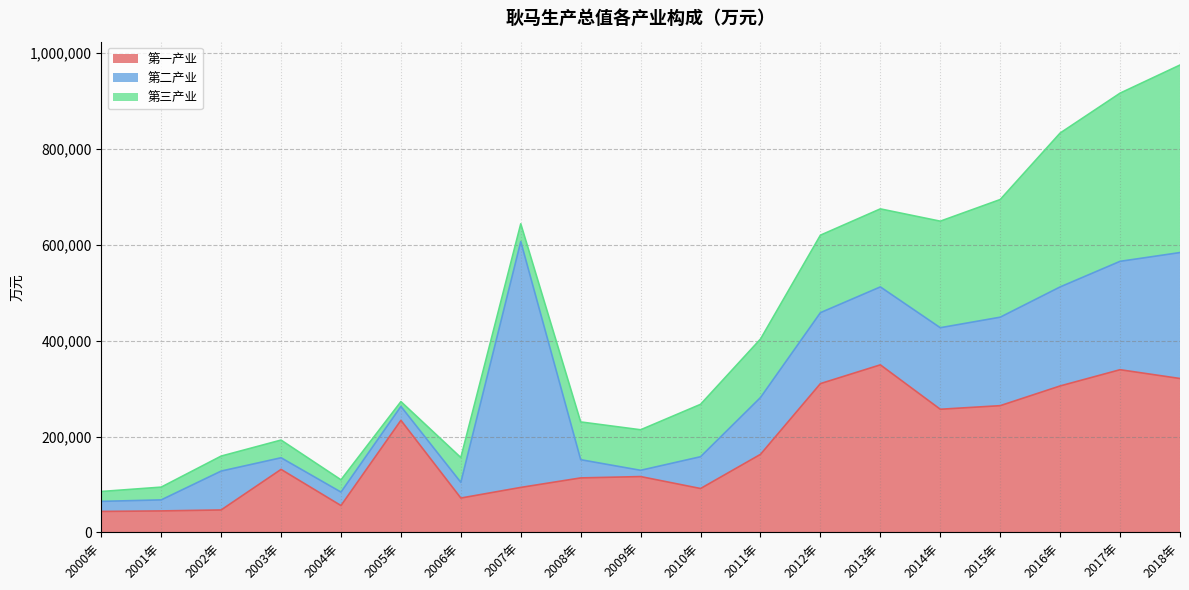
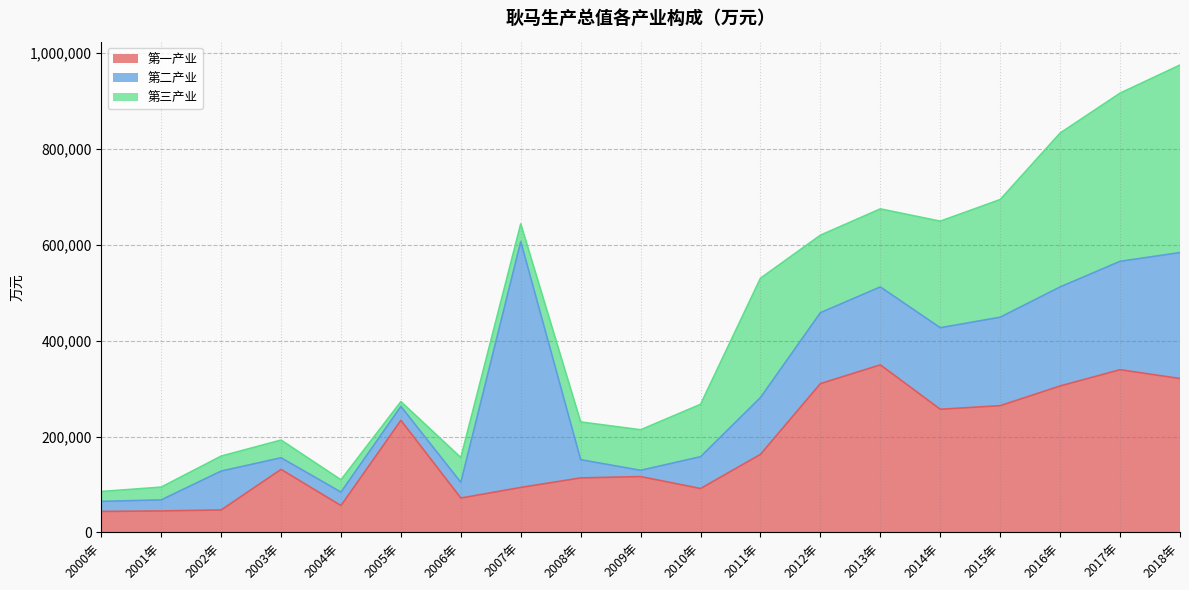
  {
    "第一产业": {
      "2000年": "40,000",
      "2001年": "40,000",
      "2002年": "50,000",
      "2003年": "130,000",
      "2004年": "60,000",
      "2005年": "230,000",
      "2006年": "70,000",
      "2007年": "90,000",
      "2008年": "110,000",
      "2009年": "120,000",
      "2010年": "90,000",
      "2011年": "160,000",
      "2012年": "310,000",
      "2013年": "350,000",
      "2014年": "260,000",
      "2015年": "260,000",
      "2016年": "310,000",
      "2017年": "340,000",
      "2018年": "320,000"
    },
    "第二产业": {
      "2000年": "20,000",
      "2001年": "20,000",
      "2002年": "80,000",
      "2003年": "20,000",
      "2004年": "30,000",
      "2005年": "30,000",
      "2006年": "30,000",
      "2007年": "510,000",
      "2008年": "40,000",
      "2009年": "10,000",
      "2010年": "70,000",
      "2011年": "120,000",
      "2012年": "150,000",
      "2013年": "160,000",
      "2014年": "170,000",
      "2015年": "180,000",
      "2016年": "210,000",
      "2017年": "230,000",
      "2018年": "260,000"
    },
    "第三产业": {
      "2000年": "20,000",
      "2001年": "30,000",
      "2002年": "30,000",
      "2003年": "40,000",
      "2004年": "30,000",
      "2005年": "10,000",
      "2006年": "50,000",
      "2007年": "40,000",
      "2008年": "80,000",
      "2009年": "80,000",
      "2010年": "110,000",
-     "2011年": "120,000",
+     "2011年": "250,000",
      "2012年": "160,000",
      "2013年": "160,000",
      "2014年": "220,000",
      "2015年": "250,000",
      "2016年": "320,000",
      "2017年": "350,000",
      "2018年": "390,000"
    }
  }
